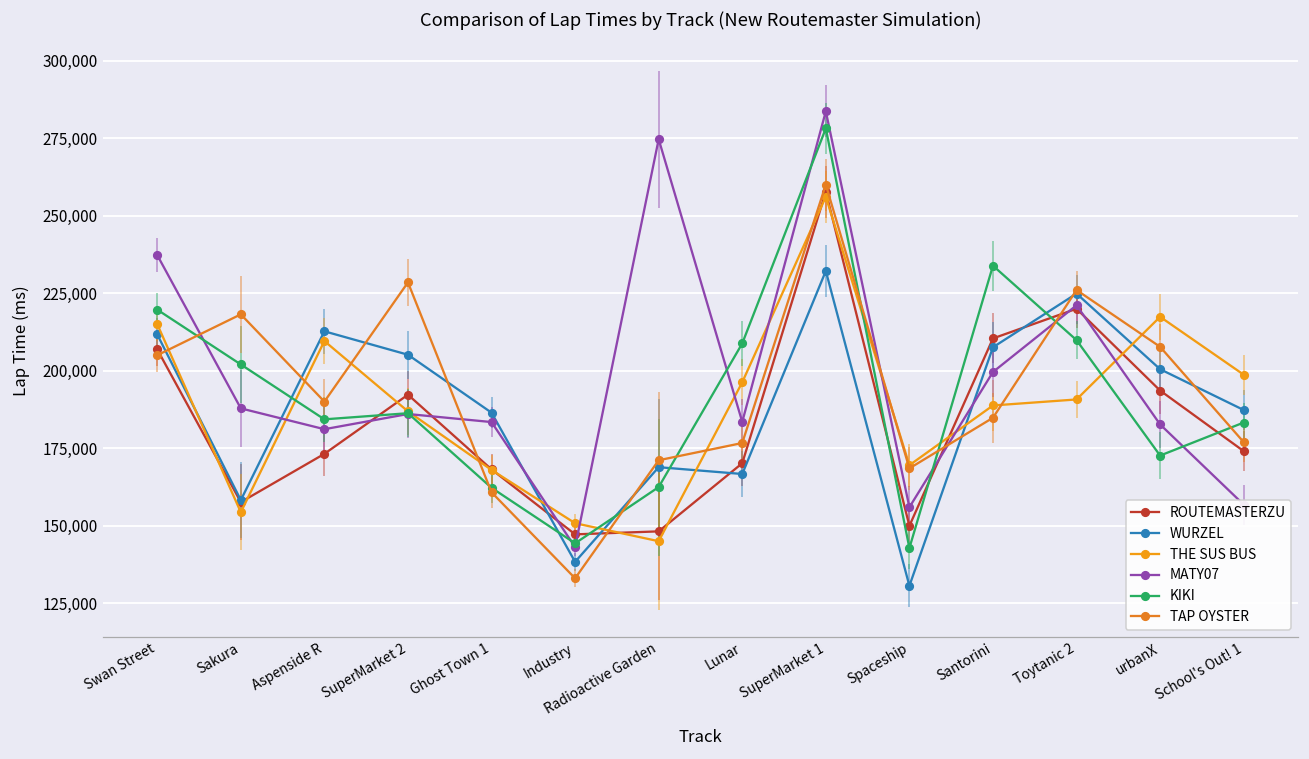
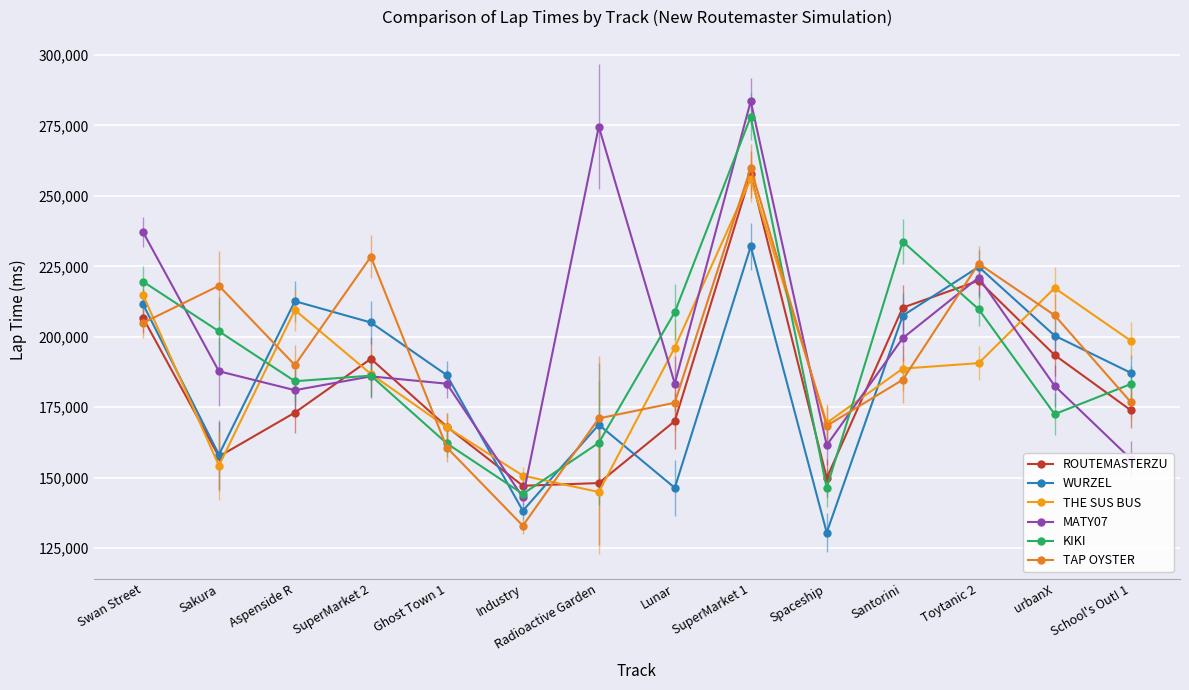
  {
    "ROUTEMASTERZU": {
      "Swan Street": "207,000",
      "Aspenside R": "173,000",
      "SuperMarket 2": "192,000",
      "Industry": "147,000",
      "Radioactive Garden": "148,000",
      "Lunar": "170,000",
      "SuperMarket 1": "258,000",
      "Spaceship": "150,000",
      "Santorini": "210,000",
      "Toytanic 2": "220,000",
      "urbanX": "194,000",
      "School's Out! 1": "174,000"
    },
    "WURZEL": {
      "Swan Street": "212,000",
      "Aspenside R": "213,000",
      "SuperMarket 2": "205,000",
      "Ghost Town 1": "186,000",
      "Industry": "138,000",
      "Radioactive Garden": "169,000",
-     "Lunar": "167,000",
+     "Lunar": "146,000",
      "SuperMarket 1": "232,000",
      "Spaceship": "131,000",
      "Santorini": "207,000",
      "Toytanic 2": "225,000",
      "urbanX": "200,000",
      "School's Out! 1": "187,000"
    },
    "MATY07": {
      "Swan Street": "237,000",
      "Sakura": "188,000",
      "Aspenside R": "181,000",
      "Ghost Town 1": "183,000",
      "Industry": "143,000",
      "Radioactive Garden": "275,000",
      "Lunar": "183,000",
      "SuperMarket 1": "284,000",
-     "Spaceship": "156,000",
+     "Spaceship": "162,000",
      "Santorini": "200,000",
      "Toytanic 2": "221,000",
      "urbanX": "183,000"
    },
    "KIKI": {
      "Swan Street": "220,000",
      "Sakura": "202,000",
      "Aspenside R": "184,000",
      "Ghost Town 1": "162,000",
      "Industry": "144,000",
      "Radioactive Garden": "162,000",
      "Lunar": "209,000",
      "SuperMarket 1": "278,000",
-     "Spaceship": "143,000",
+     "Spaceship": "146,000",
      "Santorini": "234,000",
      "Toytanic 2": "210,000",
      "urbanX": "173,000",
      "School's Out! 1": "183,000"
    }
  }
